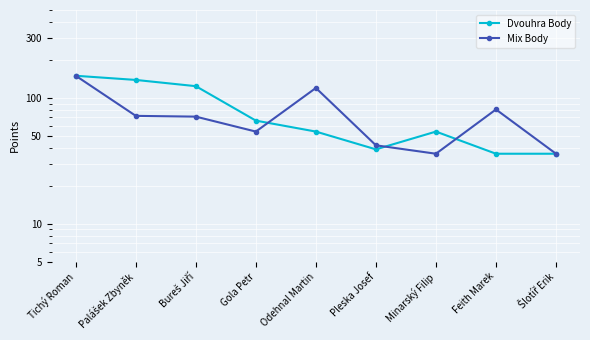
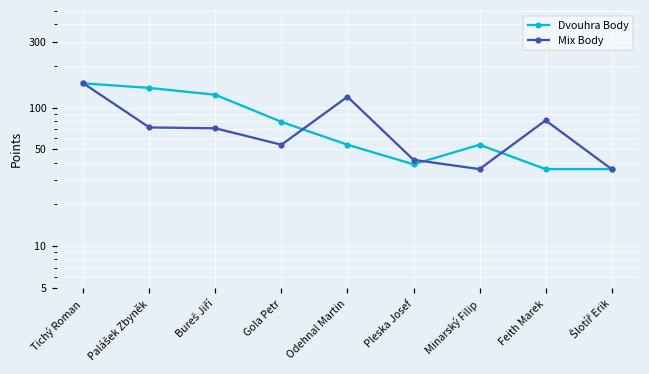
  {
    "Dvouhra Body": {
      "Palášek Zbyněk": 140,
      "Bureš Jiří": 120,
-     "Gola Petr": 70,
+     "Gola Petr": 80,
      "Odehnal Martin": 54,
      "Pleska Josef": 39,
      "Minarský Filip": 54,
      "Feith Marek": 36
    },
    "Mix Body": {
      "Palášek Zbyněk": 70,
      "Bureš Jiří": 70,
      "Gola Petr": 54,
      "Odehnal Martin": 120,
      "Pleska Josef": 42,
      "Minarský Filip": 36,
      "Feith Marek": 80
    }
  }
